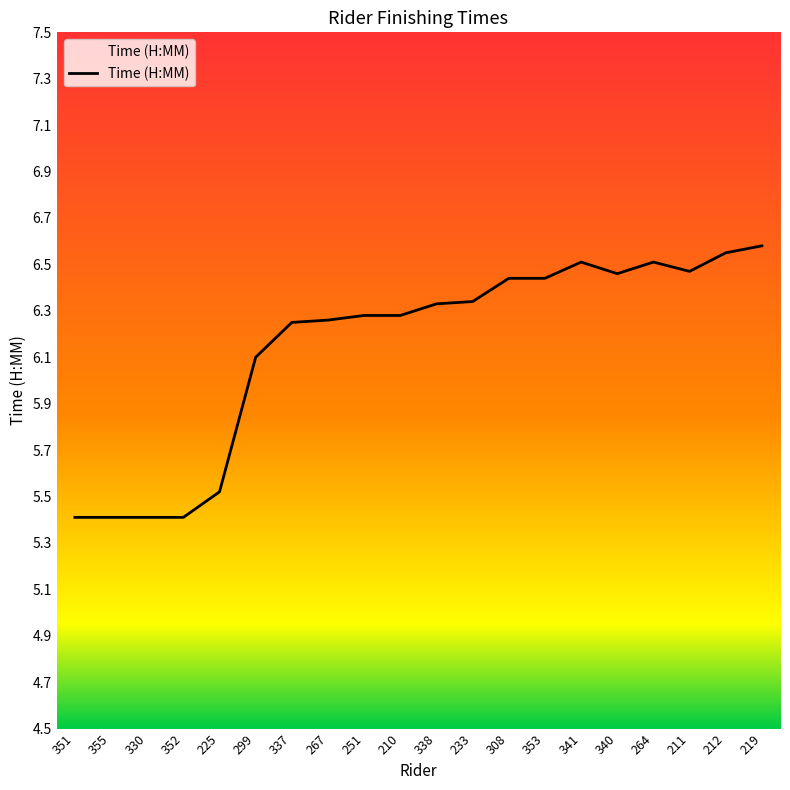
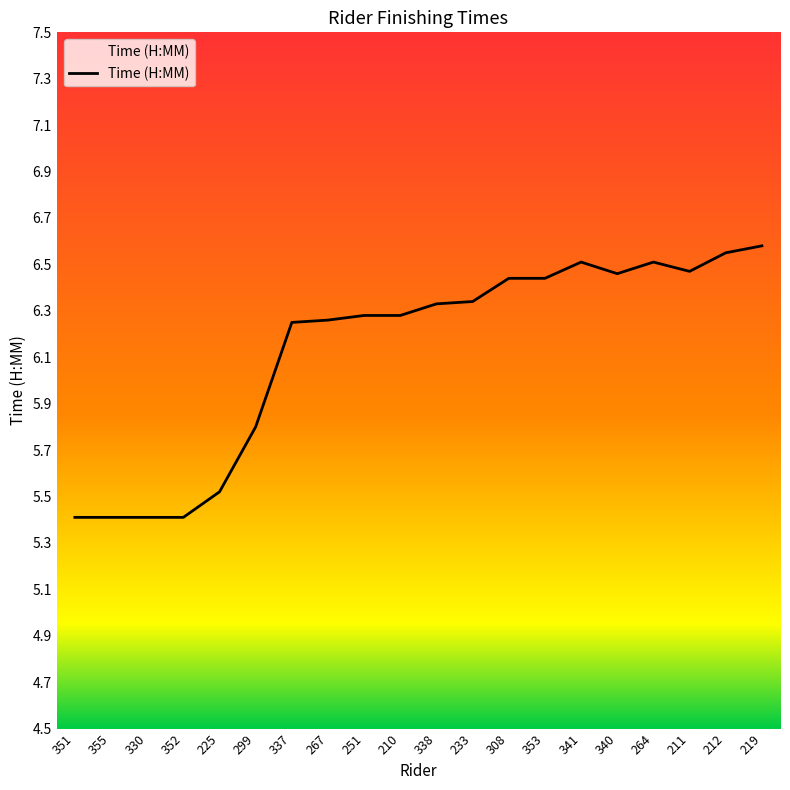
  {
    "351": 5.4,
    "355": 5.4,
    "330": 5.4,
    "352": 5.4,
    "225": 5.52,
-   "299": 6.1,
+   "299": 5.8,
    "337": 6.25,
    "267": 6.26,
    "251": 6.28,
    "210": 6.28,
    "338": 6.33,
    "233": 6.34,
    "308": 6.44,
    "353": 6.44,
    "341": 6.5,
    "340": 6.46,
    "264": 6.5,
    "211": 6.47,
    "212": 6.55,
    "219": 6.58
  }
